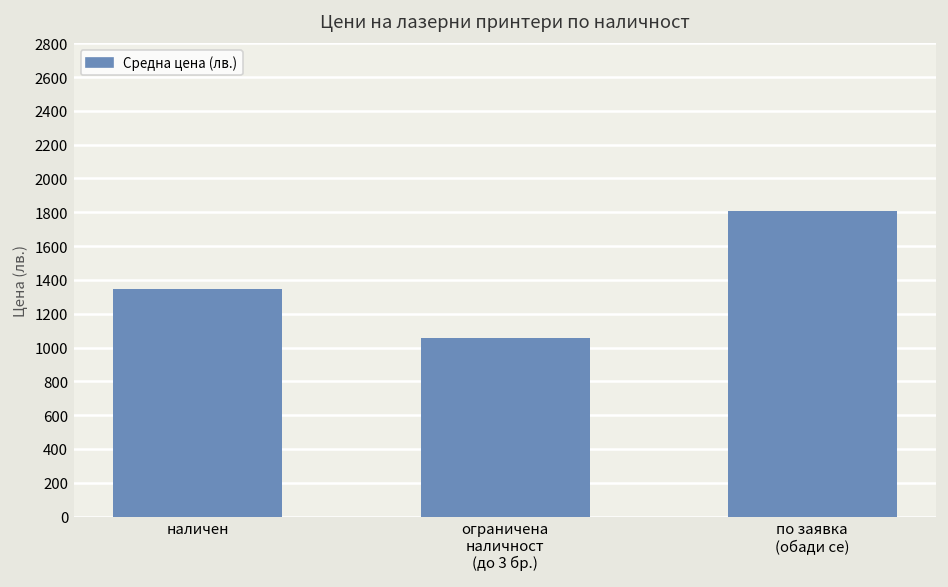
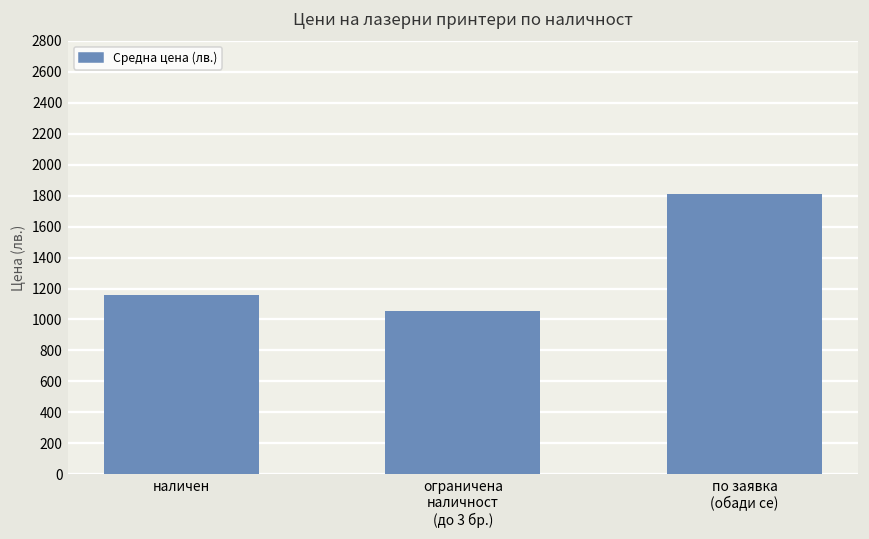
  {
-   "наличен": 1350,
+   "наличен": 1160,
    "ограничена наличност (до 3 бр.)": 1050,
    "по заявка (обади се)": 1810
  }
